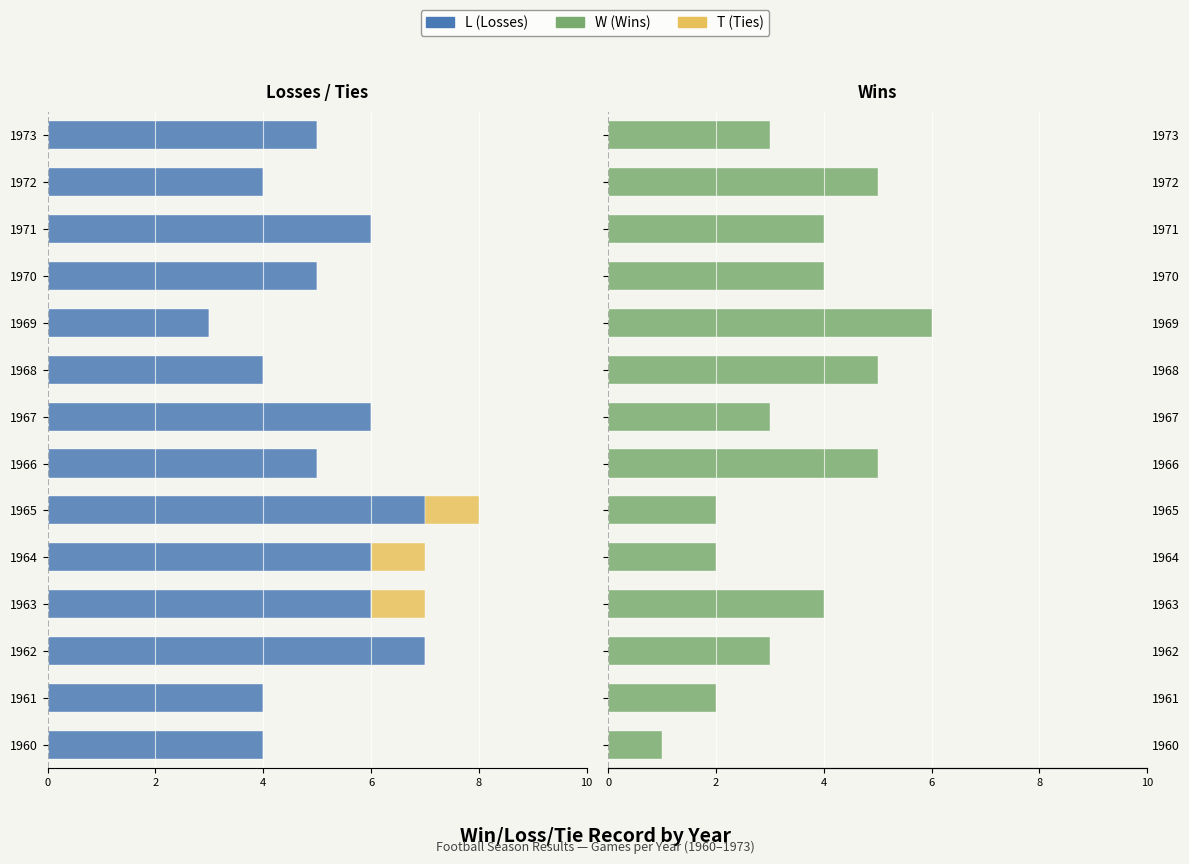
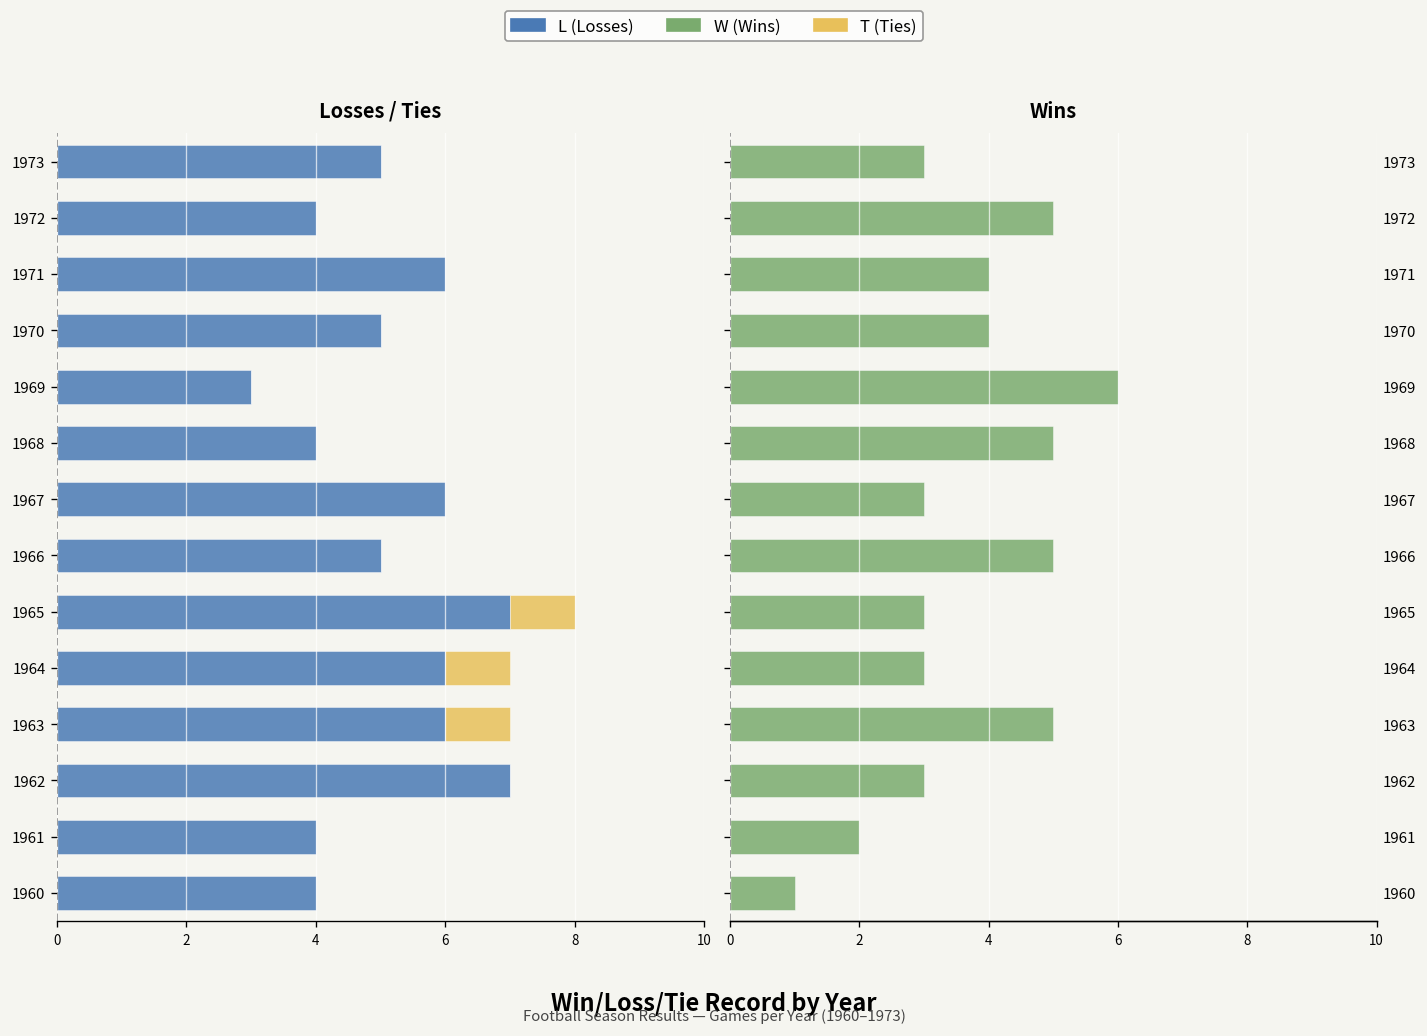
  {
    "Wins": {
      "1973": 3,
      "1972": 5,
      "1971": 4,
      "1970": 4,
      "1969": 6,
      "1968": 5,
      "1967": 3,
      "1966": 5,
-     "1965": 2,
-     "1964": 2,
-     "1963": 4,
+     "1965": 3,
+     "1964": 3,
+     "1963": 5,
      "1962": 3,
      "1961": 2,
      "1960": 1
    }
  }
